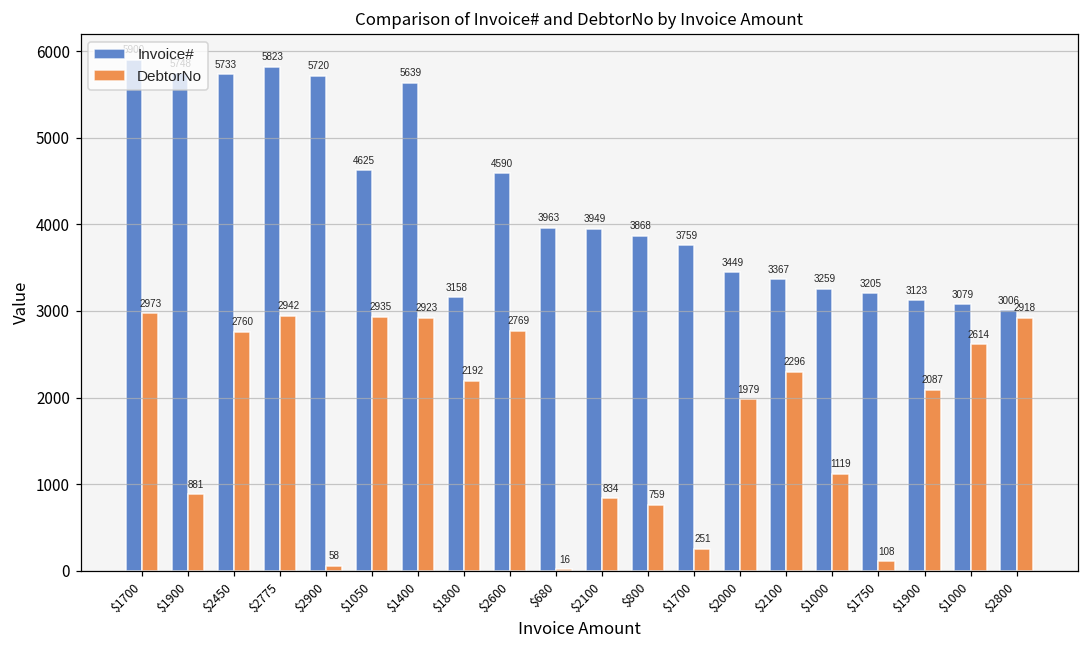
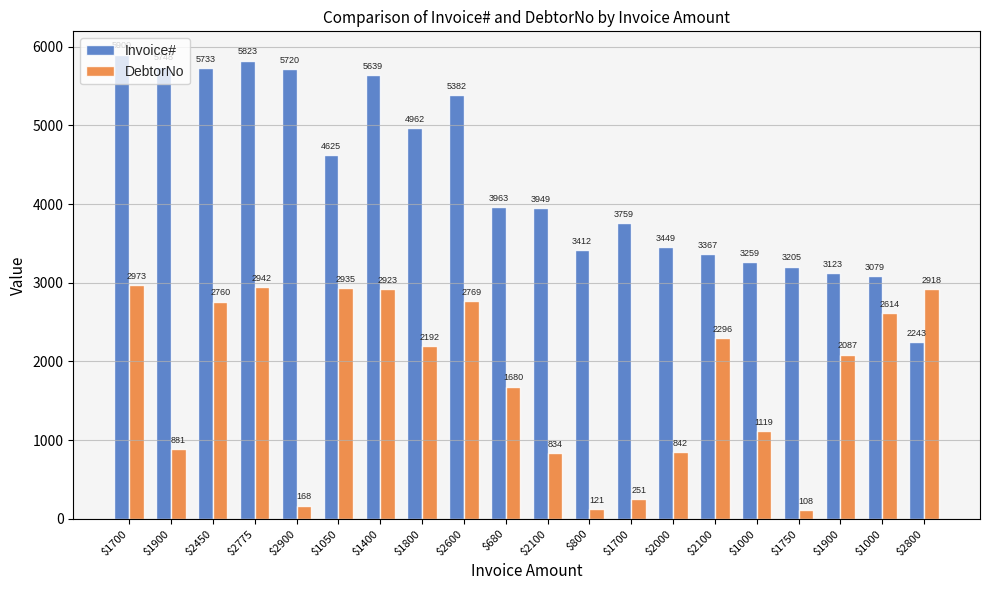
  {
    "Invoice#": {
      "$2450": 5733,
      "$2775": 5823,
      "$2900": 5720,
      "$1050": 4625,
      "$1400": 5639,
-     "$1800": 3158,
-     "$2600": 4590,
+     "$1800": 4962,
+     "$2600": 5382,
      "$680": 3963,
-     "$800": 3868,
+     "$800": 3412,
      "$2000": 3449,
      "$1750": 3205,
-     "$2800": 3006
+     "$2800": 2243
    },
    "DebtorNo": {
      "$2450": 2760,
      "$2775": 2942,
-     "$2900": 58,
+     "$2900": 168,
      "$1050": 2935,
      "$1400": 2923,
      "$1800": 2192,
      "$2600": 2769,
-     "$680": 16,
-     "$800": 759,
-     "$2000": 1979,
+     "$680": 1680,
+     "$800": 121,
+     "$2000": 842,
      "$1750": 108,
      "$2800": 2918
    }
  }
